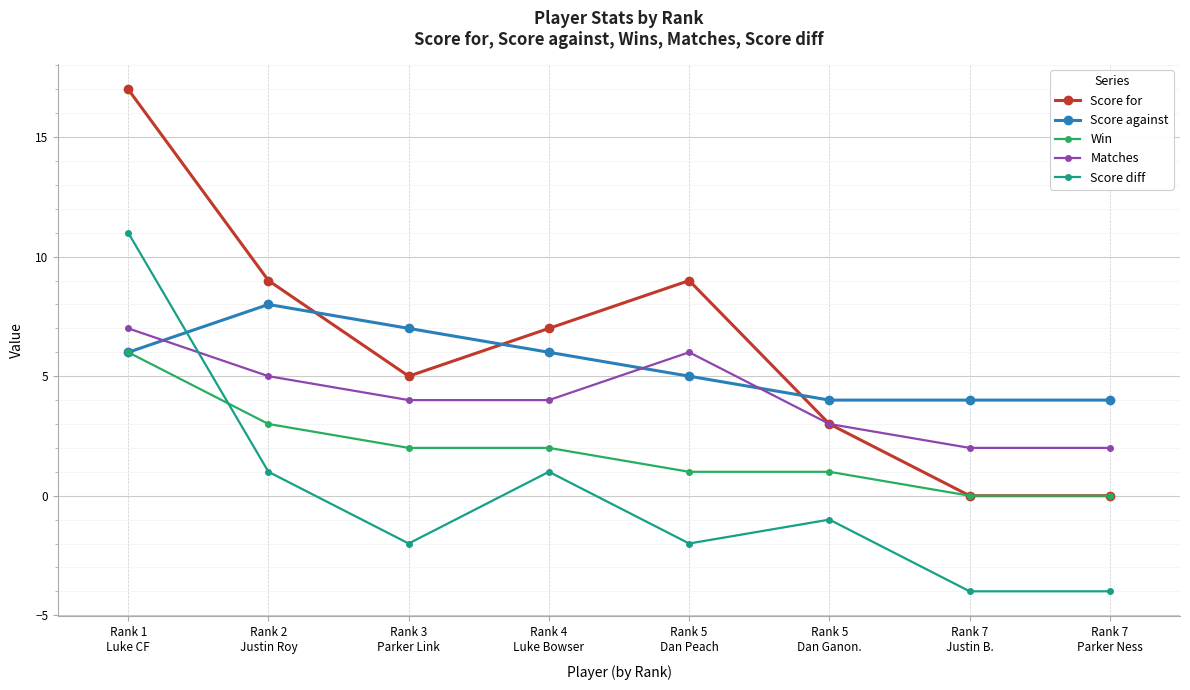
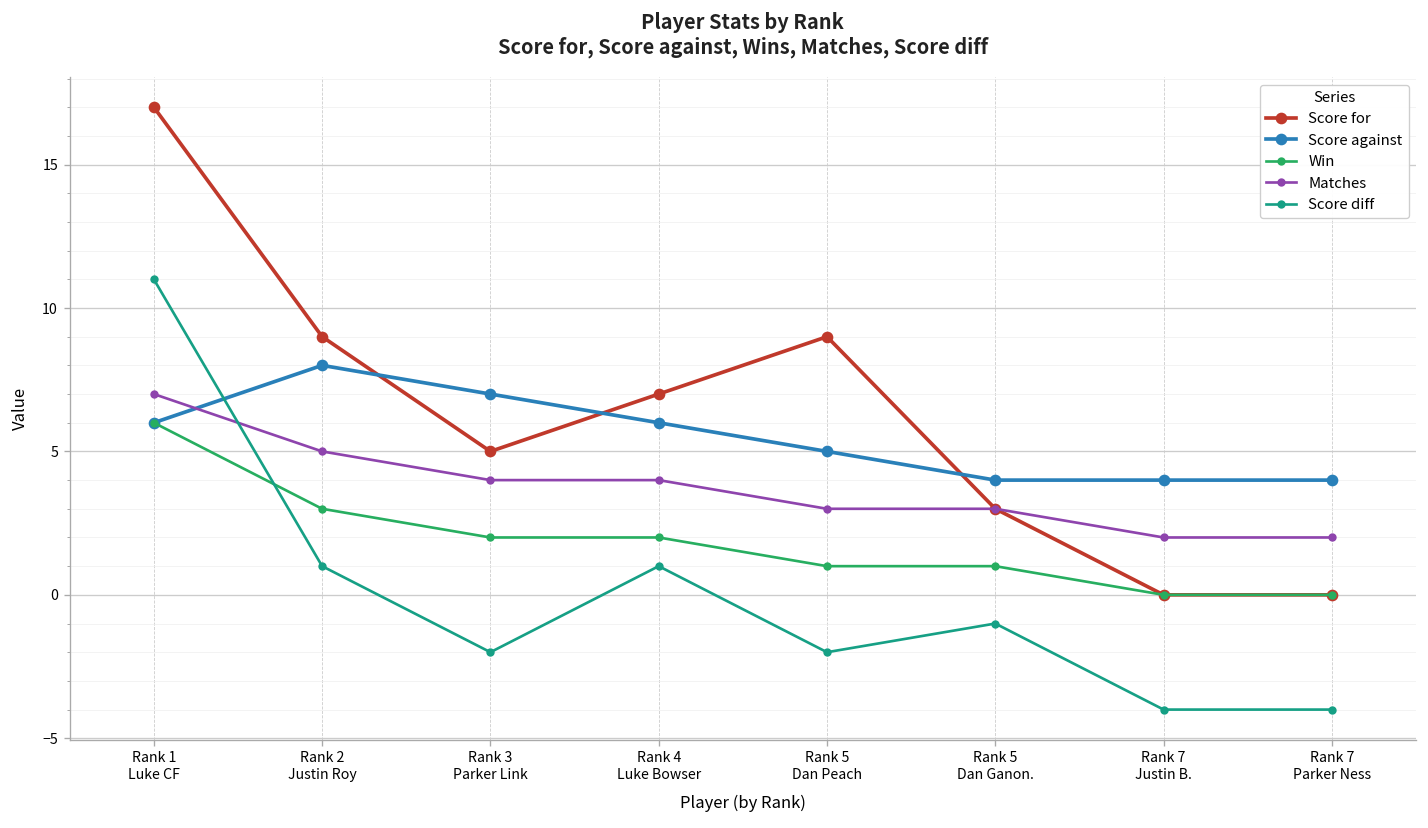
  {
    "Score for": {
      "Rank 1 Luke CF": 17,
      "Rank 2 Justin Roy": 9,
      "Rank 3 Parker Link": 5,
      "Rank 4 Luke Bowser": 7,
      "Rank 5 Dan Peach": 9
    },
    "Score against": {
      "Rank 2 Justin Roy": 8,
      "Rank 3 Parker Link": 7,
      "Rank 4 Luke Bowser": 6,
      "Rank 5 Dan Peach": 5,
      "Rank 5 Dan Ganon.": 4,
      "Rank 7 Justin B.": 4,
      "Rank 7 Parker Ness": 4
    },
    "Matches": {
      "Rank 1 Luke CF": 7,
      "Rank 2 Justin Roy": 5,
      "Rank 3 Parker Link": 4,
      "Rank 4 Luke Bowser": 4,
-     "Rank 5 Dan Peach": 6,
+     "Rank 5 Dan Peach": 3,
      "Rank 7 Justin B.": 2,
      "Rank 7 Parker Ness": 2
    }
  }
